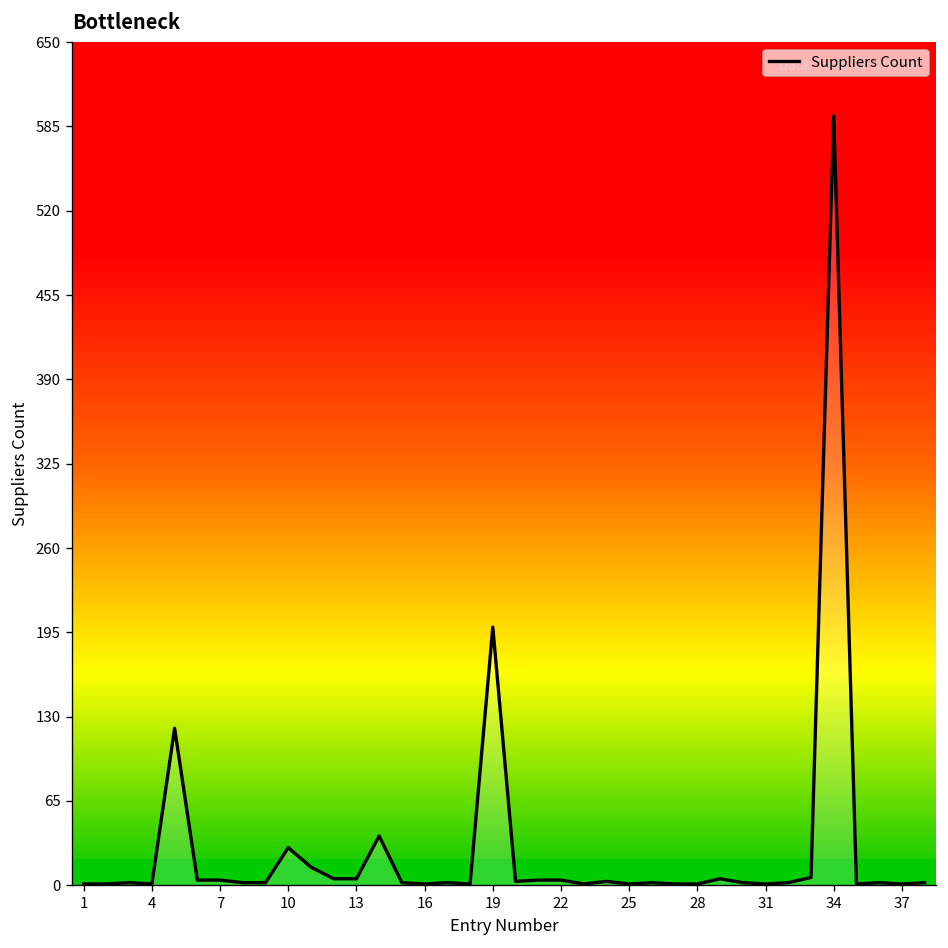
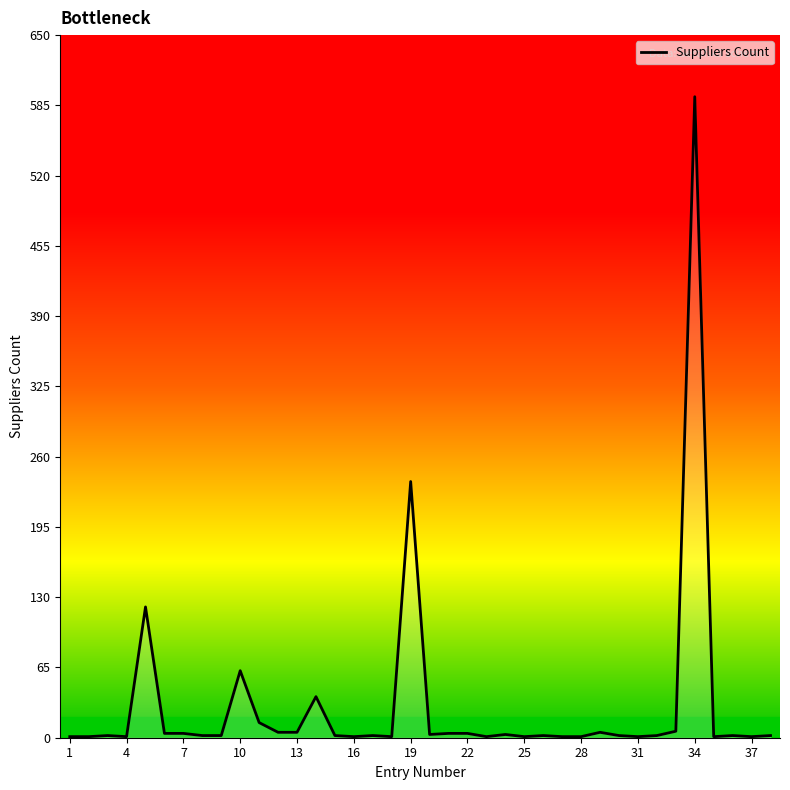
  {
-   "10": 29,
-   "19": 199,
+   "10": 62,
+   "19": 237,
    "34": 593
  }
